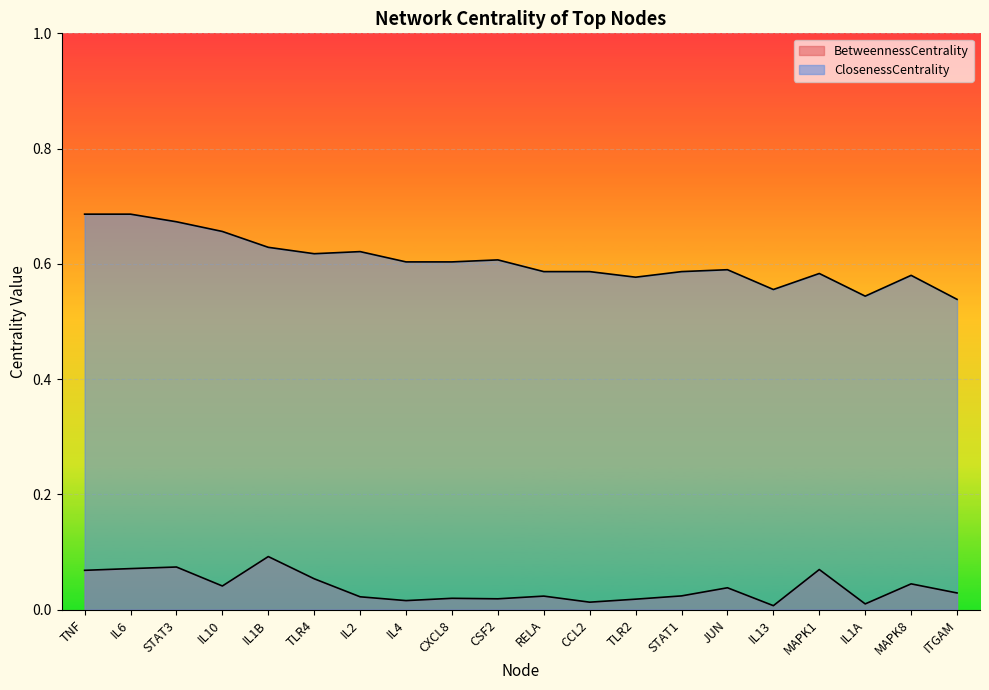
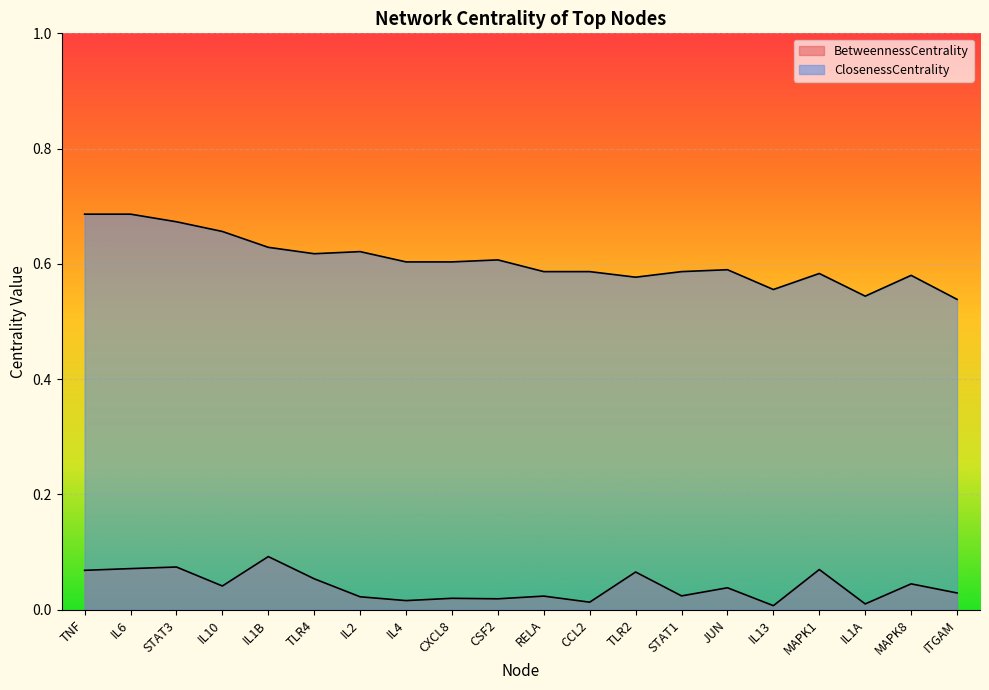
  {
    "BetweennessCentrality": {
      "TNF": 0.07,
      "IL6": 0.07,
      "STAT3": 0.07,
      "IL10": 0.04,
      "IL1B": 0.09,
      "TLR4": 0.05,
      "IL2": 0.02,
      "IL4": 0.02,
      "CXCL8": 0.02,
      "CSF2": 0.02,
      "RELA": 0.02,
      "CCL2": 0.01,
-     "TLR2": 0.02,
+     "TLR2": 0.07,
      "STAT1": 0.02,
      "JUN": 0.04,
      "IL13": 0.01,
      "MAPK1": 0.07,
      "IL1A": 0.01,
      "MAPK8": 0.04,
      "ITGAM": 0.03
    },
    "ClosenessCentrality": {
      "TNF": 0.69,
      "IL6": 0.69,
      "STAT3": 0.67,
      "IL10": 0.66,
      "IL1B": 0.63,
      "TLR4": 0.62,
      "IL2": 0.62,
      "IL4": 0.60,
      "CXCL8": 0.60,
      "CSF2": 0.61,
      "RELA": 0.59,
      "CCL2": 0.59,
      "TLR2": 0.58,
      "STAT1": 0.59,
      "JUN": 0.59,
      "IL13": 0.56,
      "MAPK1": 0.58,
      "IL1A": 0.54,
      "MAPK8": 0.58,
      "ITGAM": 0.54
    }
  }
